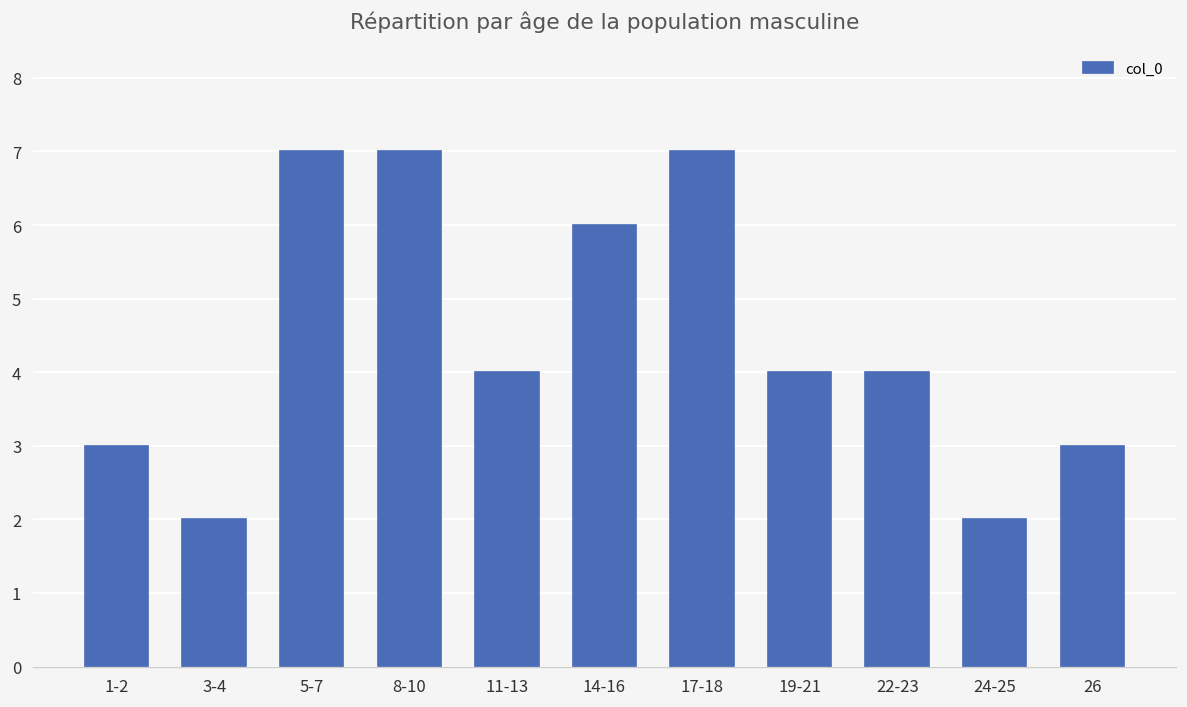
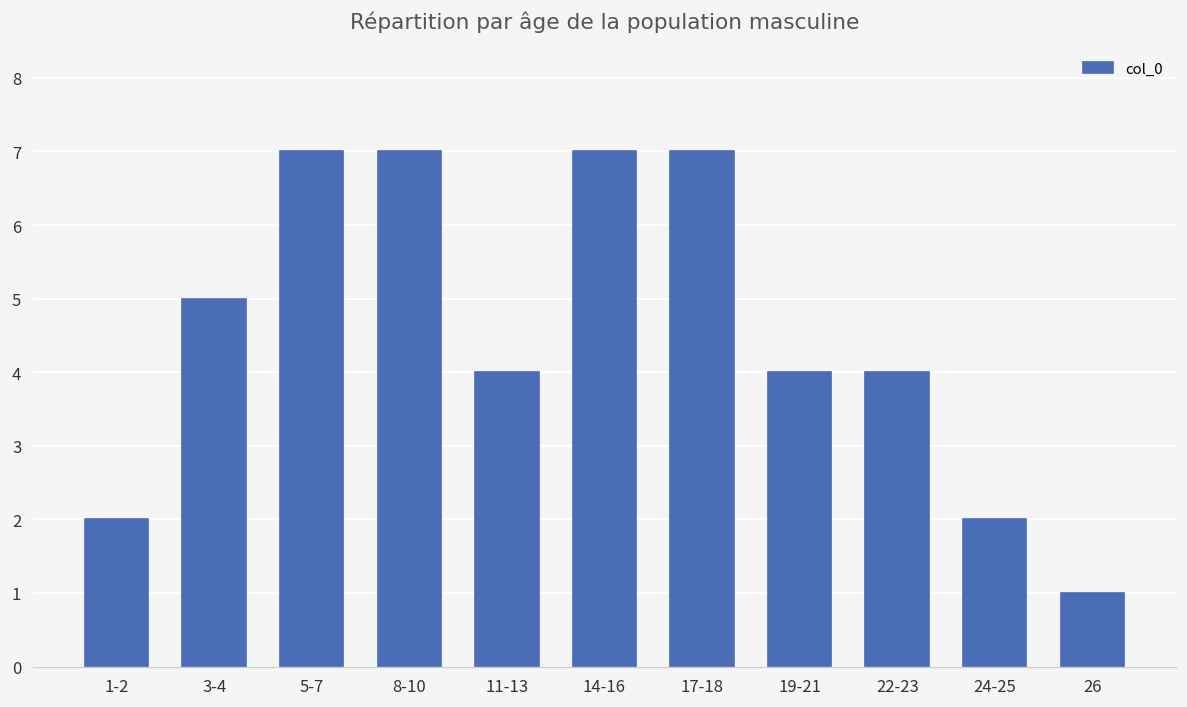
  {
-   "1-2": 3,
-   "3-4": 2,
+   "1-2": 2,
+   "3-4": 5,
    "5-7": 7,
    "8-10": 7,
    "11-13": 4,
-   "14-16": 6,
+   "14-16": 7,
    "17-18": 7,
    "19-21": 4,
    "22-23": 4,
    "24-25": 2,
-   "26": 3
+   "26": 1
  }
